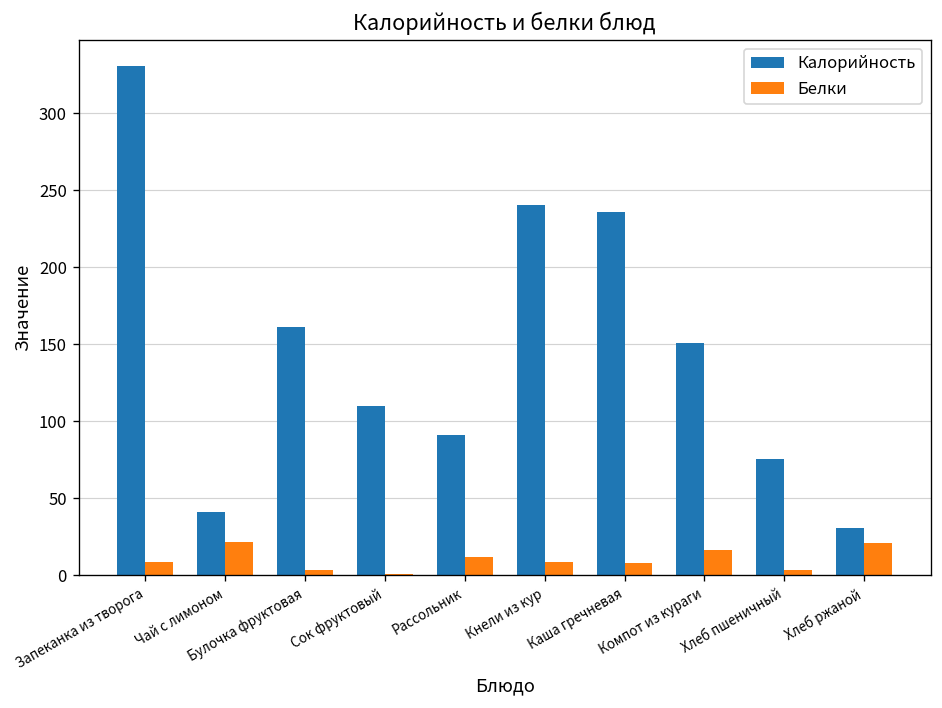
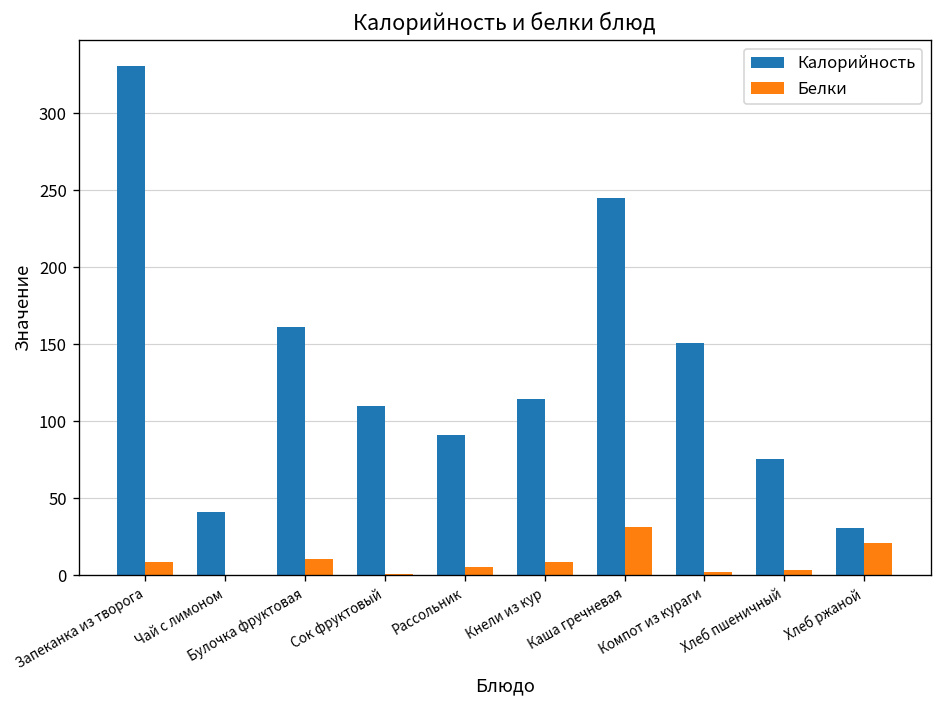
  {
    "Калорийность": {
      "Запеканка из творога": 331,
      "Чай с лимоном": 41,
      "Булочка фруктовая": 161,
      "Сок фруктовый": 110,
      "Рассольник": 91,
-     "Кнели из кур": 240,
-     "Каша гречневая": 236,
+     "Кнели из кур": 114,
+     "Каша гречневая": 245,
      "Компот из кураги": 151,
      "Хлеб пшеничный": 76,
      "Хлеб ржаной": 31
    },
    "Белки": {
      "Запеканка из творога": 8,
-     "Чай с лимоном": 22,
-     "Булочка фруктовая": 4,
-     "Рассольник": 12,
+     "Чай с лимоном": 0,
+     "Булочка фруктовая": 11,
+     "Рассольник": 5,
      "Кнели из кур": 8,
-     "Каша гречневая": 8,
-     "Компот из кураги": 16,
+     "Каша гречневая": 32,
+     "Компот из кураги": 2,
      "Хлеб пшеничный": 3,
      "Хлеб ржаной": 21
    }
  }
